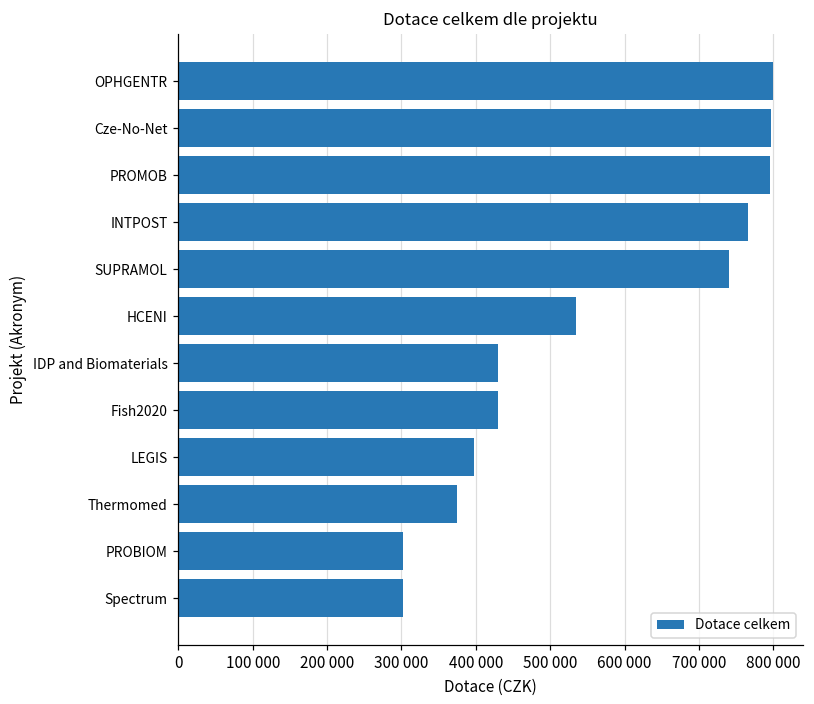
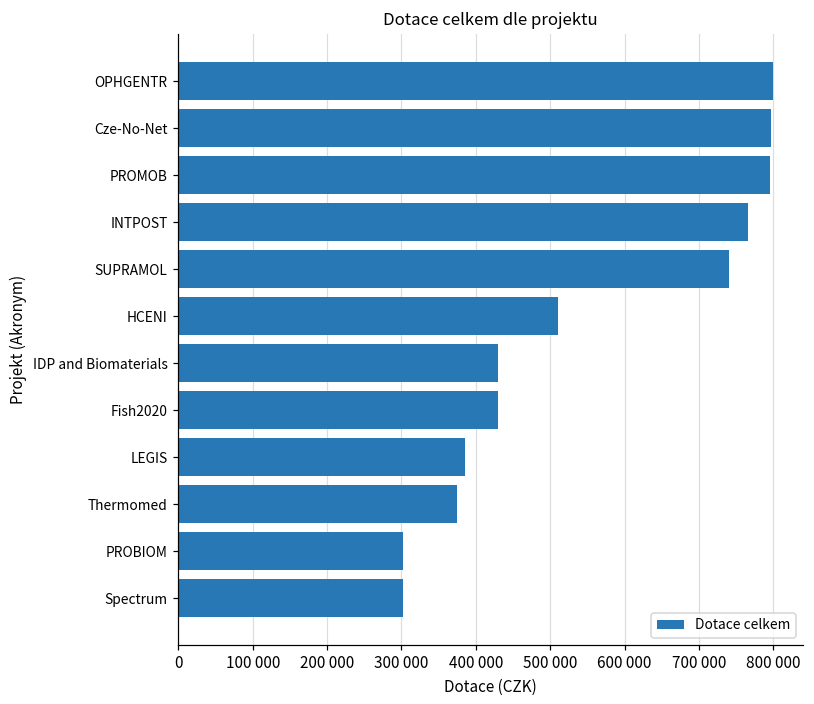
  {
    "OPHGENTR": 800000,
    "Cze-No-Net": 800000,
    "PROMOB": 800000,
    "INTPOST": 770000,
    "SUPRAMOL": 740000,
-   "HCENI": 540000,
+   "HCENI": 510000,
    "IDP and Biomaterials": 430000,
    "Fish2020": 430000,
-   "LEGIS": 400000,
+   "LEGIS": 390000,
    "Thermomed": 370000,
    "PROBIOM": 300000,
    "Spectrum": 300000
  }
